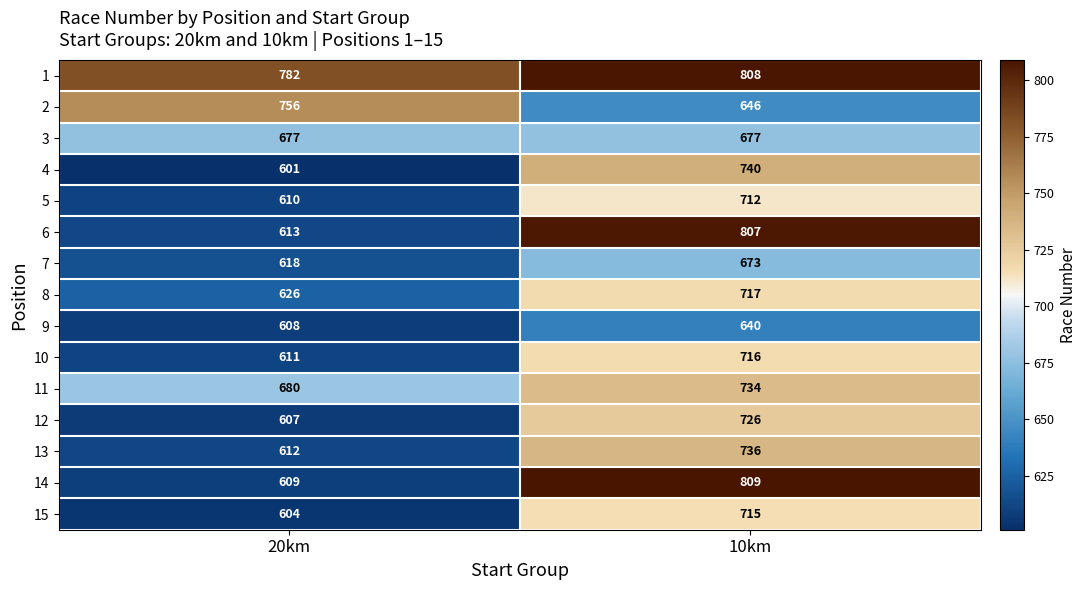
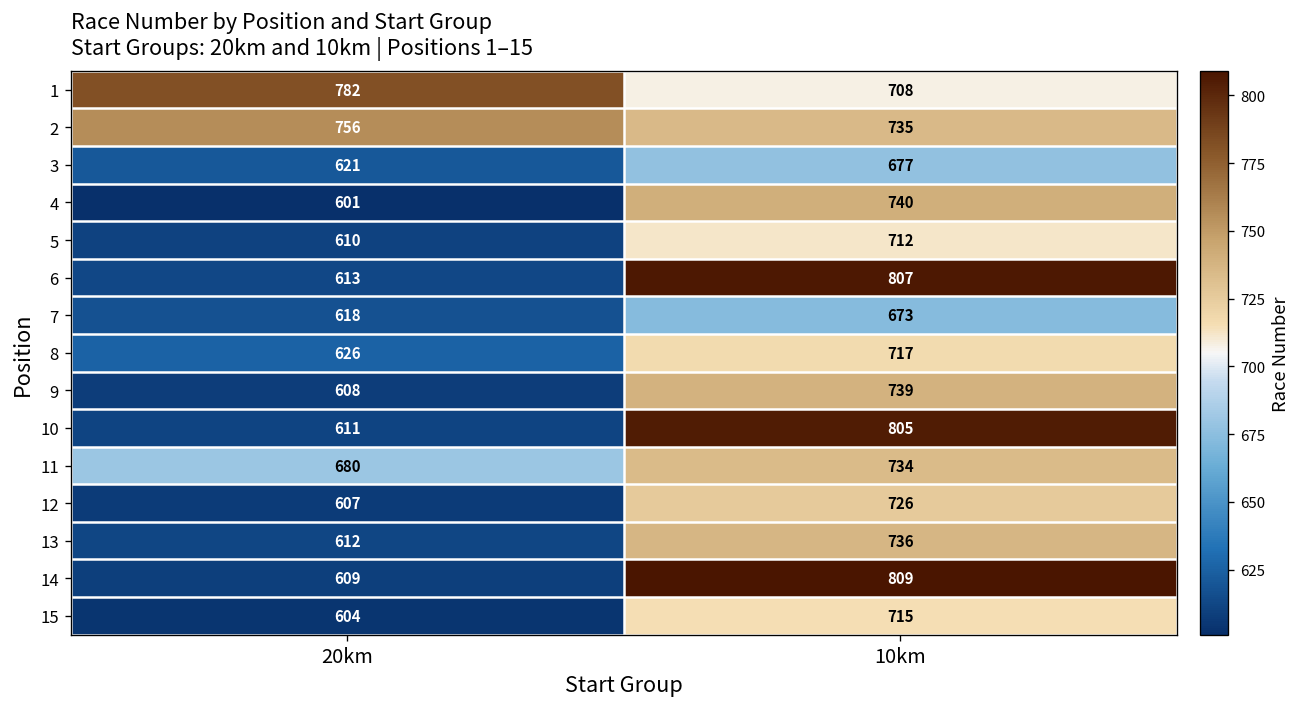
  {
    "1": {
      "20km": 782,
-     "10km": 808
+     "10km": 708
    },
    "2": {
      "20km": 756,
-     "10km": 646
+     "10km": 735
    },
    "3": {
-     "20km": 677,
+     "20km": 621,
      "10km": 677
    },
    "4": {
      "20km": 601,
      "10km": 740
    },
    "5": {
      "20km": 610,
      "10km": 712
    },
    "6": {
      "20km": 613,
      "10km": 807
    },
    "7": {
      "20km": 618,
      "10km": 673
    },
    "8": {
      "20km": 626,
      "10km": 717
    },
    "9": {
      "20km": 608,
-     "10km": 640
+     "10km": 739
    },
    "10": {
      "20km": 611,
-     "10km": 716
+     "10km": 805
    },
    "11": {
      "20km": 680,
      "10km": 734
    },
    "12": {
      "20km": 607,
      "10km": 726
    },
    "13": {
      "20km": 612,
      "10km": 736
    },
    "14": {
      "20km": 609,
      "10km": 809
    },
    "15": {
      "20km": 604,
      "10km": 715
    }
  }
